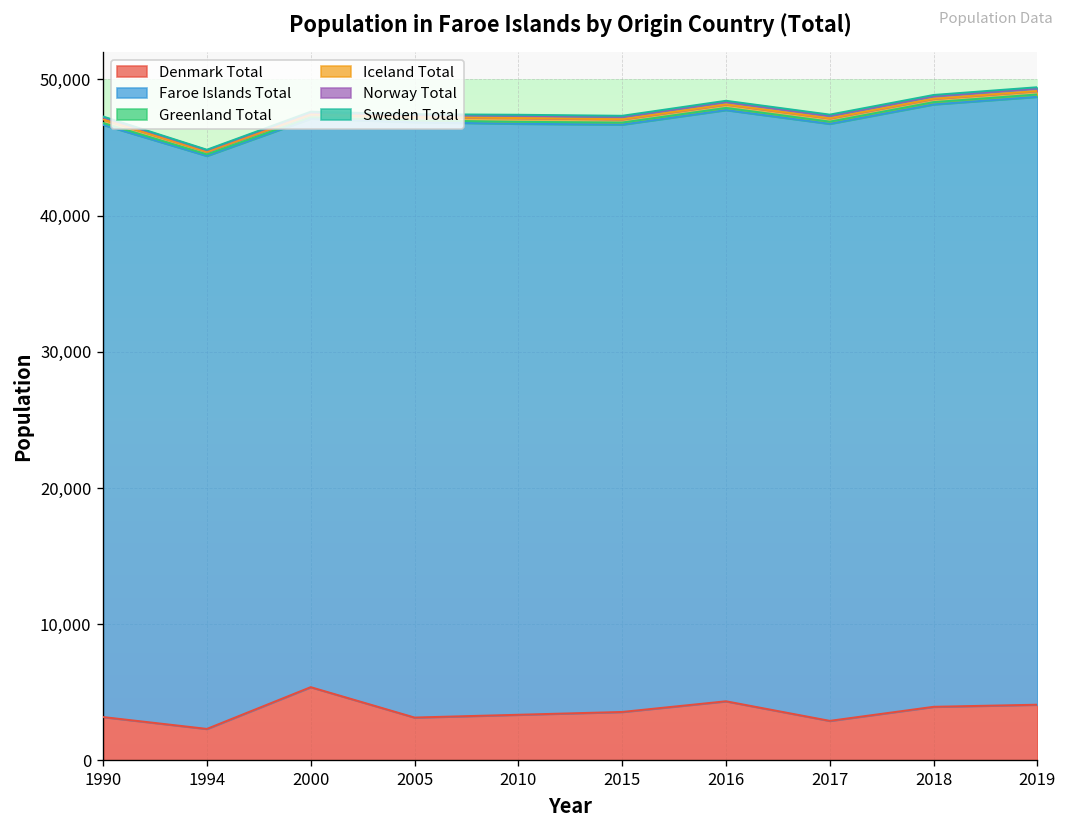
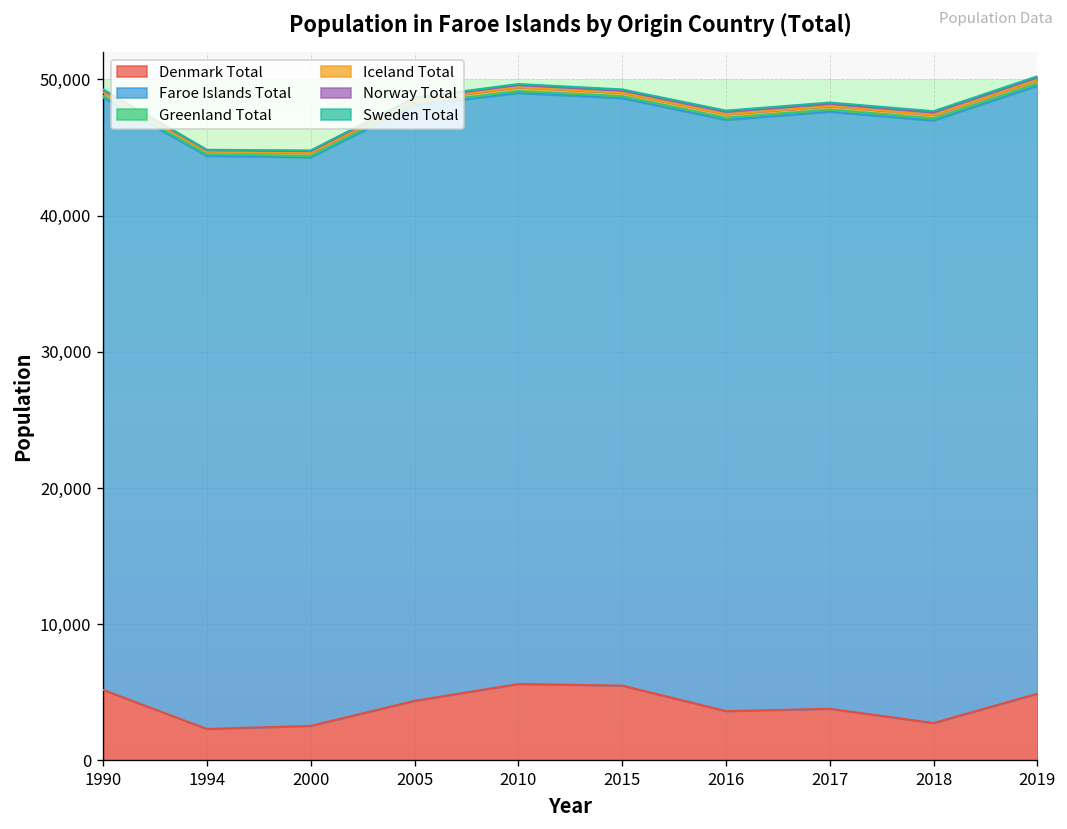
  {
    "Denmark Total": {
-     "1990": "3,200",
+     "1990": "5,200",
      "1994": "2,300",
-     "2000": "5,400",
-     "2005": "3,100",
-     "2010": "3,300",
-     "2015": "3,500",
-     "2016": "4,300",
-     "2017": "2,900",
-     "2018": "3,900",
-     "2019": "4,100"
+     "2000": "2,500",
+     "2005": "4,400",
+     "2010": "5,600",
+     "2015": "5,500",
+     "2016": "3,600",
+     "2017": "3,800",
+     "2018": "2,700",
+     "2019": "4,900"
    }
  }
